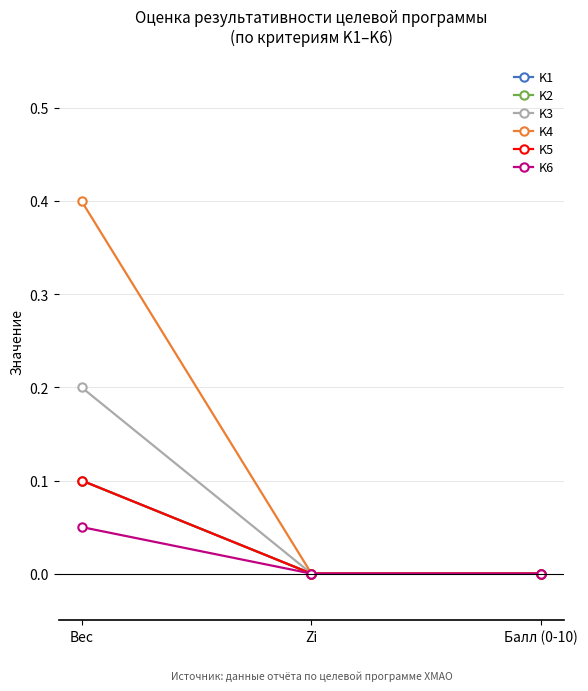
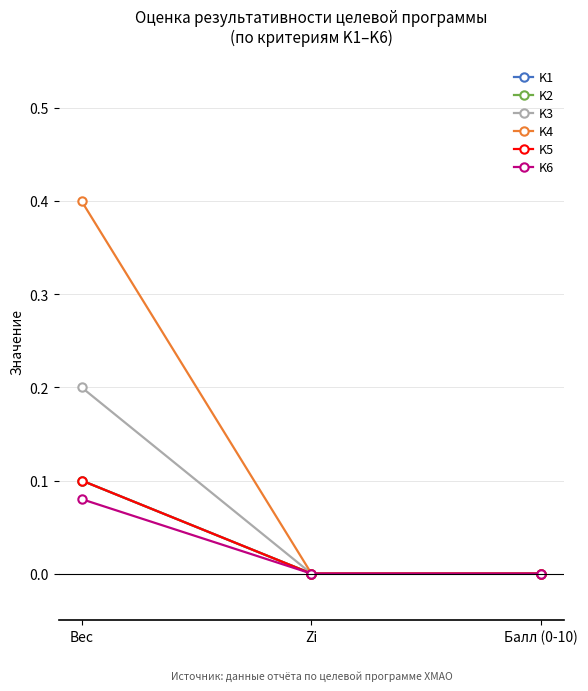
  {
    "K5": {
      "Вес": 0.10
    },
    "K3": {
      "Вес": 0.20
    },
    "K4": {
      "Вес": 0.40
    },
    "K6": {
-     "Вес": 0.05
+     "Вес": 0.08
    }
  }
